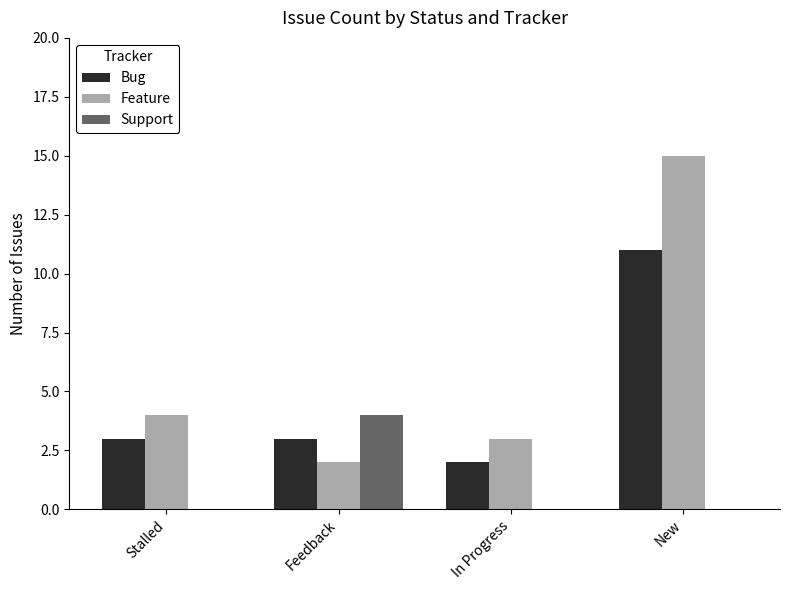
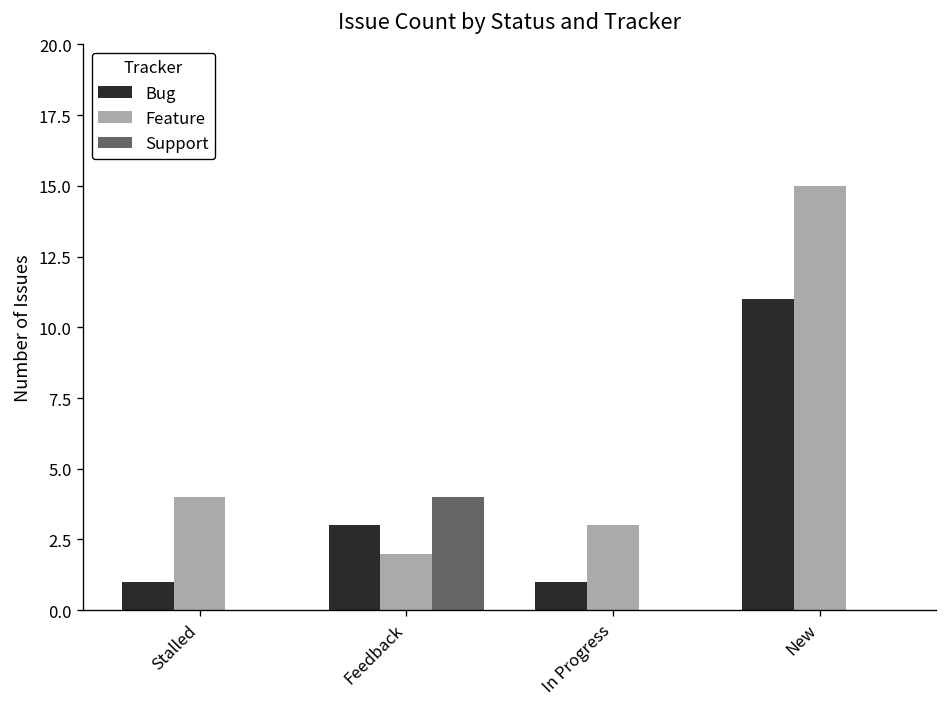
  {
    "Bug": {
-     "Stalled": 3,
+     "Stalled": 1,
      "Feedback": 3,
-     "In Progress": 2,
+     "In Progress": 1,
      "New": 11
    },
    "Feature": {
      "Stalled": 4,
      "Feedback": 2,
      "In Progress": 3,
      "New": 15
    },
    "Support": {
      "Stalled": 0,
      "Feedback": 4,
      "In Progress": 0,
      "New": 0
    }
  }
